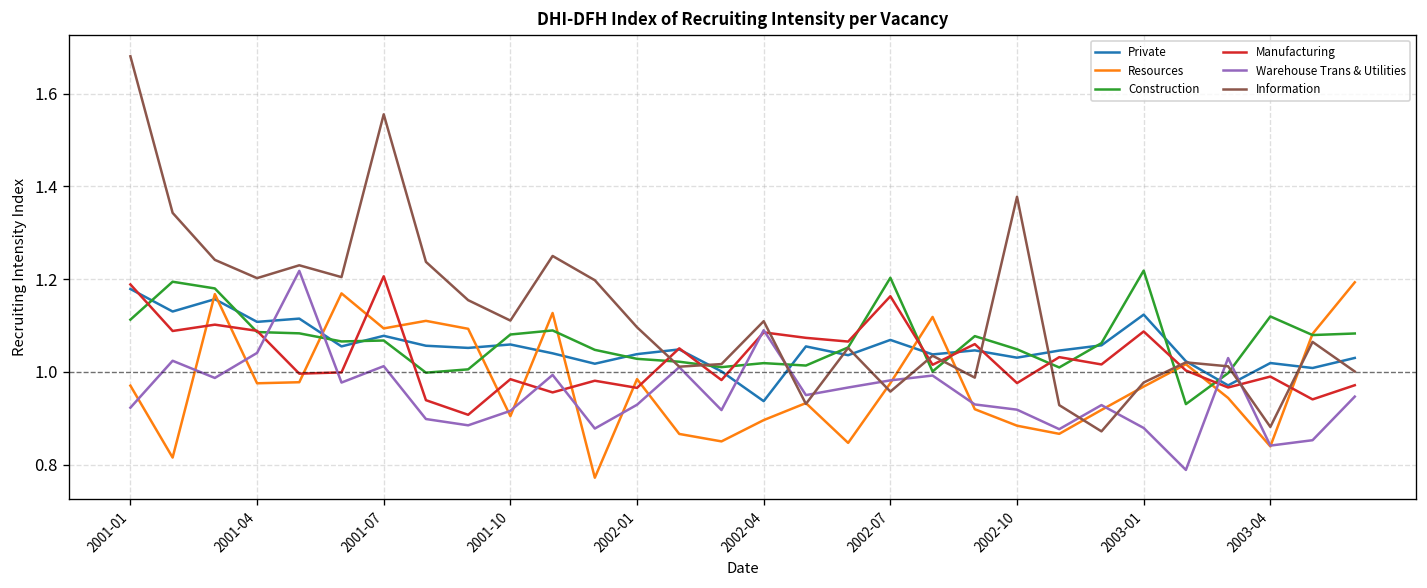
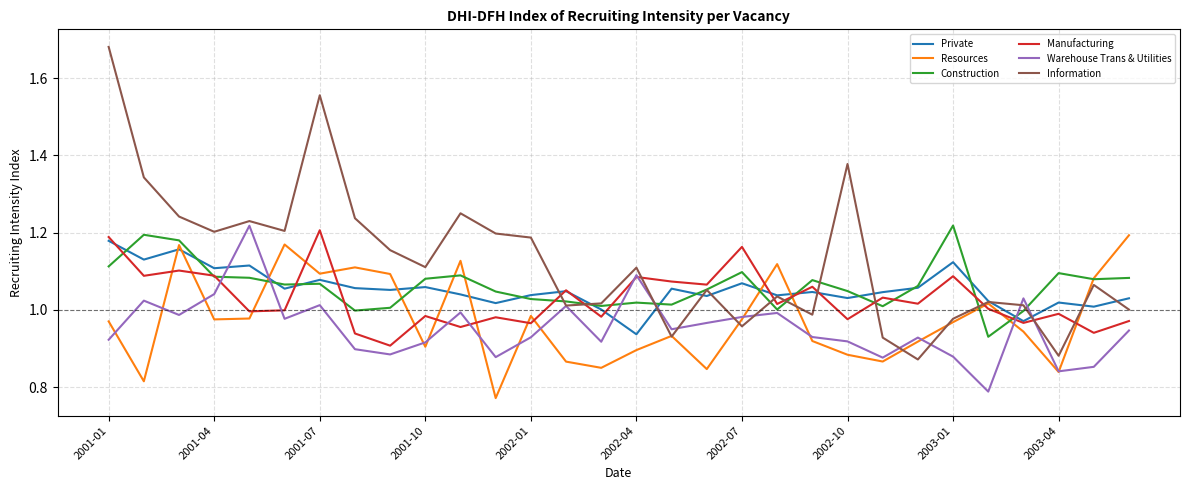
  {
    "Private": {
      "2001-01": 1.18,
      "2001-04": 1.11,
      "2001-07": 1.08,
      "2001-10": 1.06,
      "2002-01": 1.04,
      "2002-04": 0.94,
      "2002-07": 1.07,
      "2002-10": 1.03,
      "2003-01": 1.12,
      "2003-04": 1.02
    },
    "Resources": {
      "2001-01": 0.97,
      "2001-04": 0.98,
      "2001-07": 1.09,
      "2001-10": 0.90,
      "2002-01": 0.98,
      "2002-04": 0.90,
      "2002-10": 0.88,
      "2003-01": 0.97
    },
    "Construction": {
      "2001-01": 1.11,
      "2001-07": 1.07,
      "2001-10": 1.08,
      "2002-01": 1.03,
      "2002-04": 1.02,
-     "2002-07": 1.20,
+     "2002-07": 1.10,
      "2002-10": 1.05,
      "2003-01": 1.22,
-     "2003-04": 1.12
+     "2003-04": 1.10
    },
    "Manufacturing": {
      "2001-01": 1.19,
      "2001-07": 1.21,
      "2001-10": 0.98,
      "2002-01": 0.97,
      "2002-07": 1.16,
      "2002-10": 0.98,
      "2003-01": 1.09,
      "2003-04": 0.99
    },
    "Warehouse Trans & Utilities": {
      "2001-01": 0.92,
      "2001-04": 1.04,
      "2001-07": 1.01,
      "2001-10": 0.92,
      "2002-01": 0.93,
      "2002-10": 0.92,
      "2003-01": 0.88
    },
    "Information": {
      "2001-01": 1.68,
      "2001-04": 1.20,
      "2001-07": 1.56,
      "2001-10": 1.11,
-     "2002-01": 1.10,
+     "2002-01": 1.19,
      "2002-04": 1.11,
      "2002-07": 0.96,
      "2002-10": 1.38,
      "2003-01": 0.98,
      "2003-04": 0.88
    }
  }
